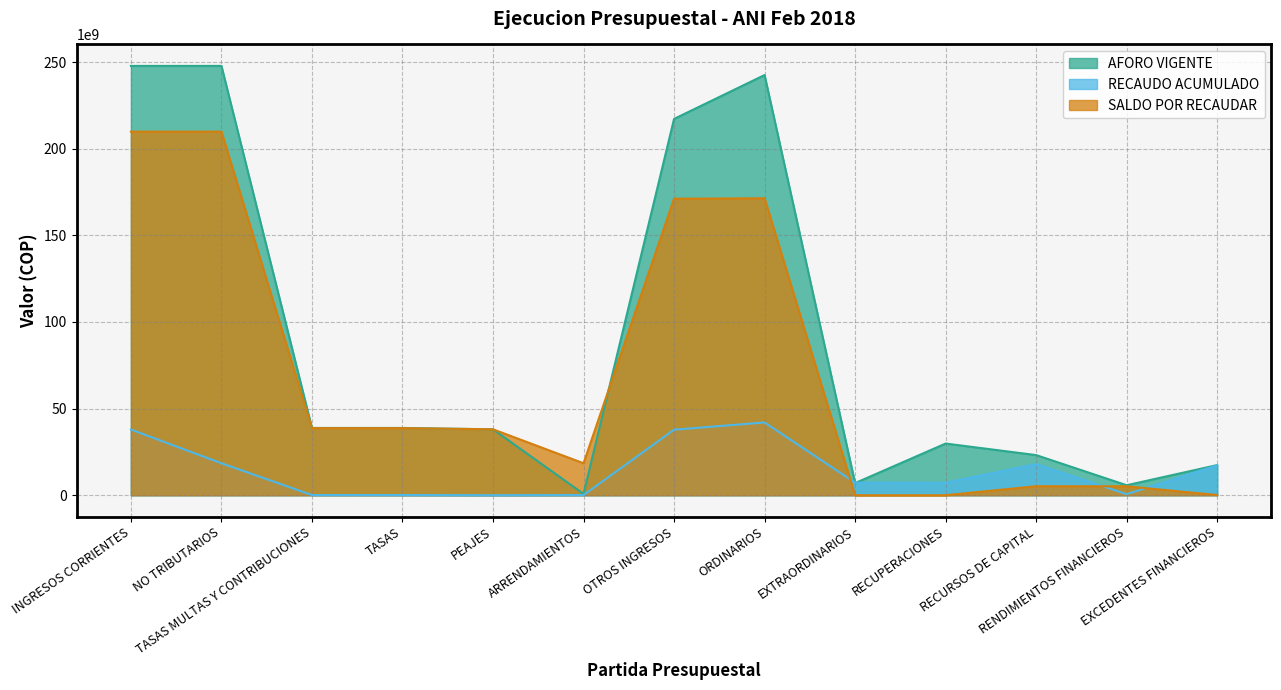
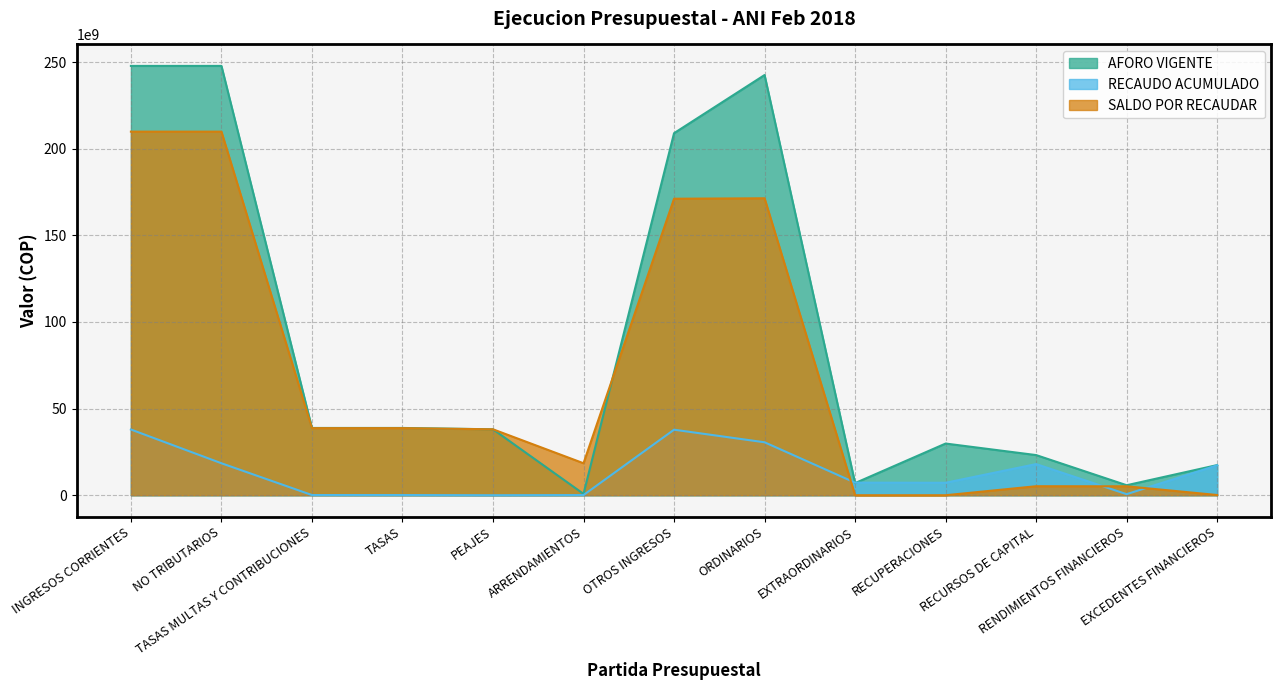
  {
    "AFORO VIGENTE": {
      "INGRESOS CORRIENTES": 248000000000,
      "NO TRIBUTARIOS": 248000000000,
-     "OTROS INGRESOS": 217000000000,
+     "OTROS INGRESOS": 209000000000,
      "ORDINARIOS": 243000000000,
      "RECUPERACIONES": 30000000000,
      "RECURSOS DE CAPITAL": 23000000000
    },
    "RECAUDO ACUMULADO": {
      "INGRESOS CORRIENTES": 38000000000,
      "NO TRIBUTARIOS": 18000000000,
      "TASAS MULTAS Y CONTRIBUCIONES": 0,
      "TASAS": 0,
      "PEAJES": 0,
      "OTROS INGRESOS": 38000000000,
-     "ORDINARIOS": 42000000000,
+     "ORDINARIOS": 31000000000,
      "RECUPERACIONES": 7000000000,
      "RECURSOS DE CAPITAL": 18000000000,
      "RENDIMIENTOS FINANCIEROS": 1000000000
    },
    "SALDO POR RECAUDAR": {
      "INGRESOS CORRIENTES": 210000000000,
      "NO TRIBUTARIOS": 210000000000,
      "ARRENDAMIENTOS": 18000000000,
      "OTROS INGRESOS": 171000000000,
      "ORDINARIOS": 171000000000,
      "EXTRAORDINARIOS": 0,
      "RECUPERACIONES": 0,
      "RECURSOS DE CAPITAL": 5000000000,
      "EXCEDENTES FINANCIEROS": 0
    }
  }
